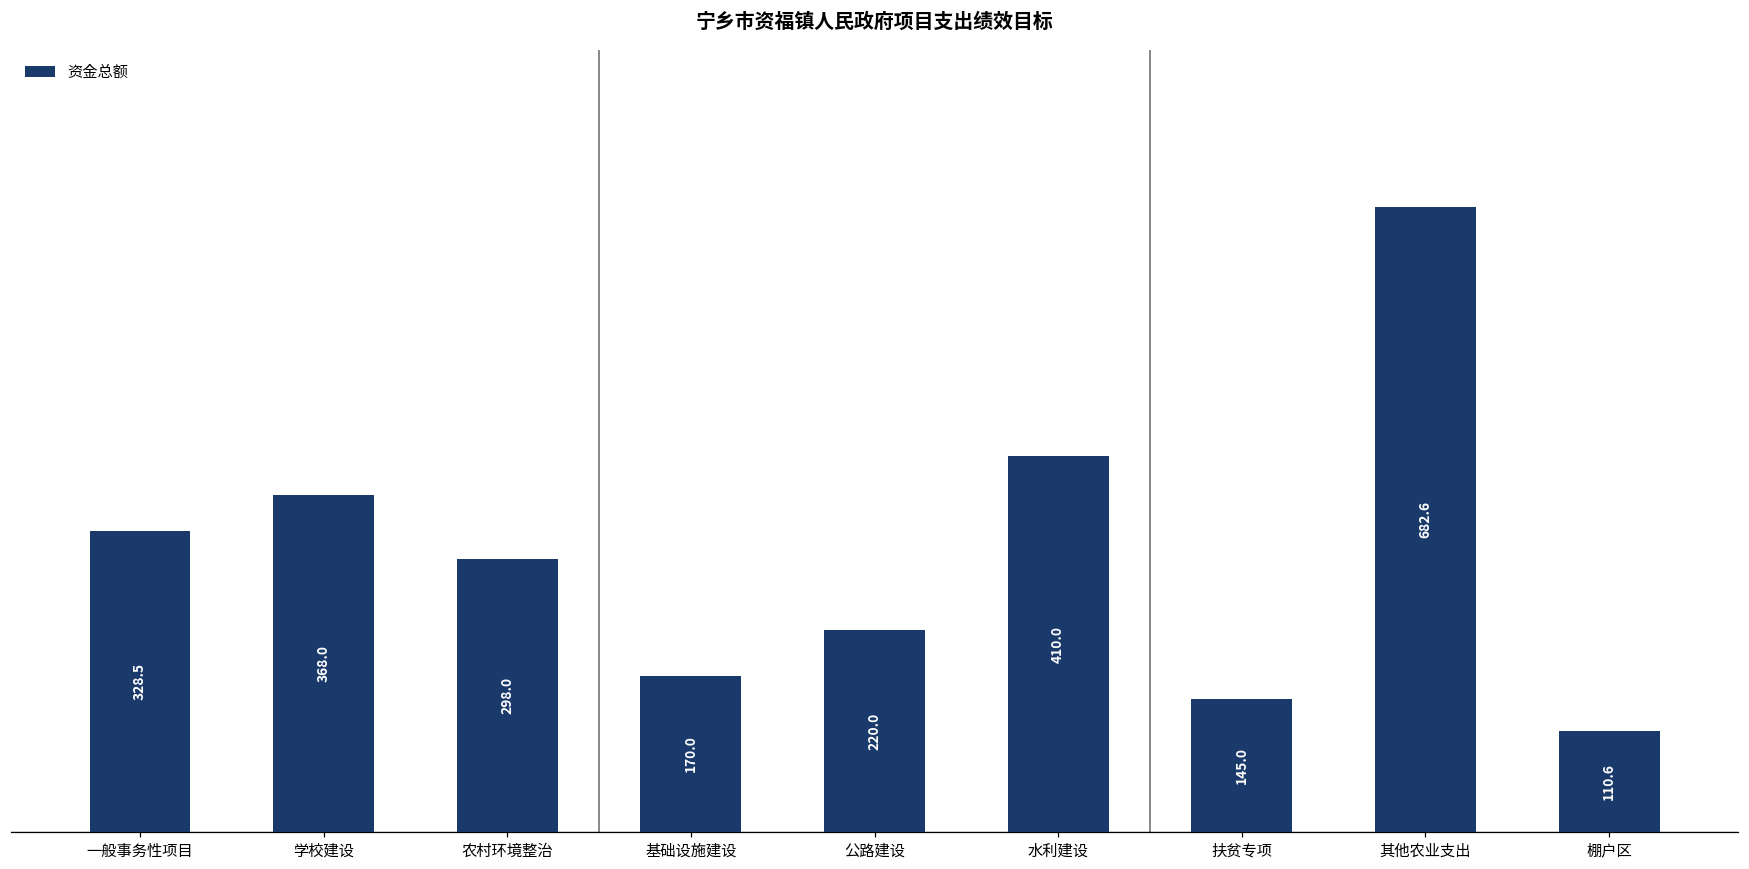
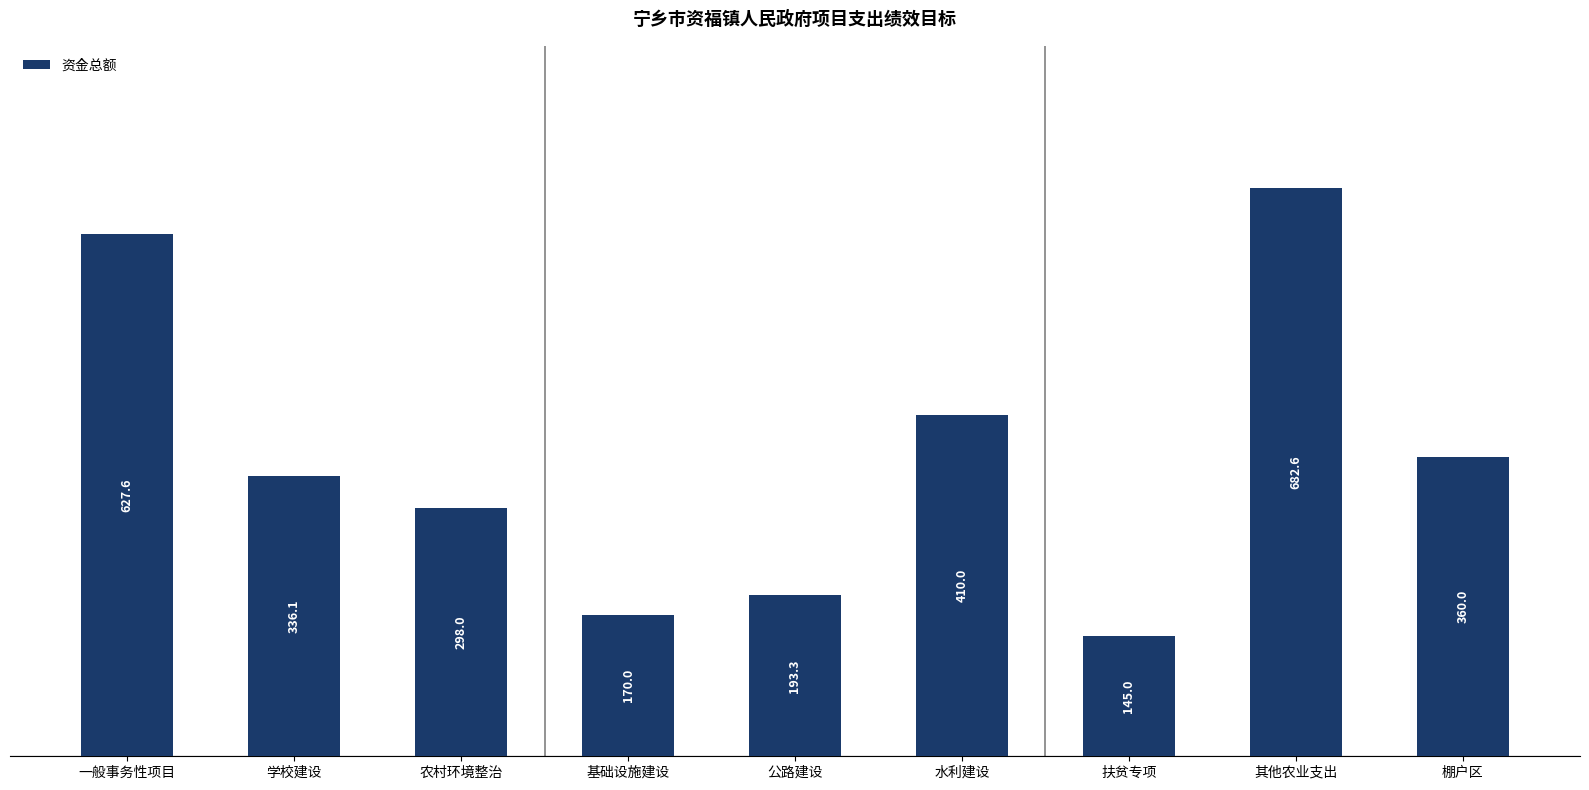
  {
-   "一般事务性项目": 328.5,
-   "学校建设": 368.0,
+   "一般事务性项目": 627.6,
+   "学校建设": 336.1,
    "农村环境整治": 298.0,
    "基础设施建设": 170.0,
-   "公路建设": 220.0,
+   "公路建设": 193.3,
    "水利建设": 410.0,
    "扶贫专项": 145.0,
    "其他农业支出": 682.6,
-   "棚户区": 110.6
+   "棚户区": 360.0
  }
